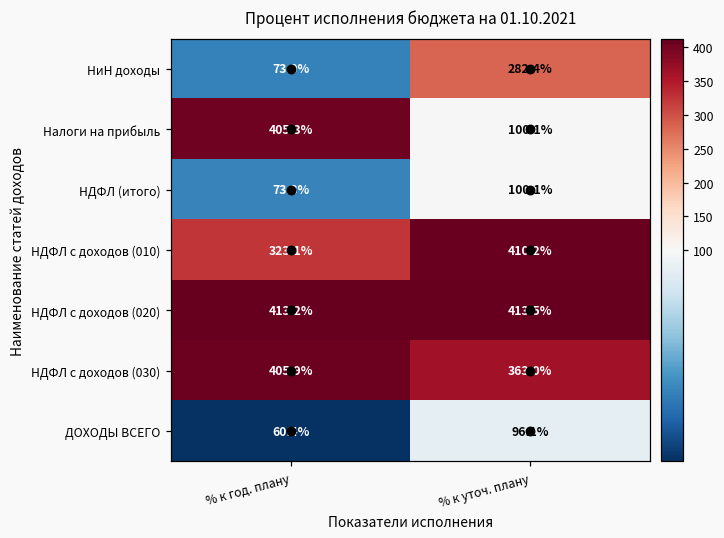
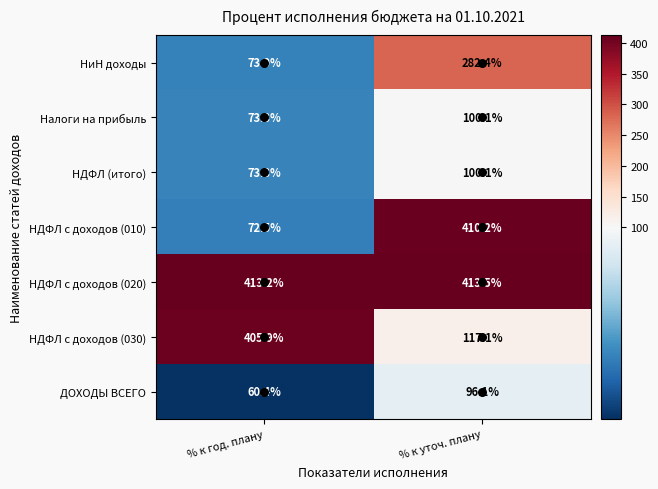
  {
    "Налоги на прибыль": {
-     "% к год. плану": "405.3%"
+     "% к год. плану": "73.3%"
    },
    "НДФЛ с доходов (010)": {
-     "% к год. плану": "323.1%"
+     "% к год. плану": "72.5%"
    },
    "НДФЛ с доходов (030)": {
-     "% к уточ. плану": "363.0%"
+     "% к уточ. плану": "117.1%"
    }
  }
